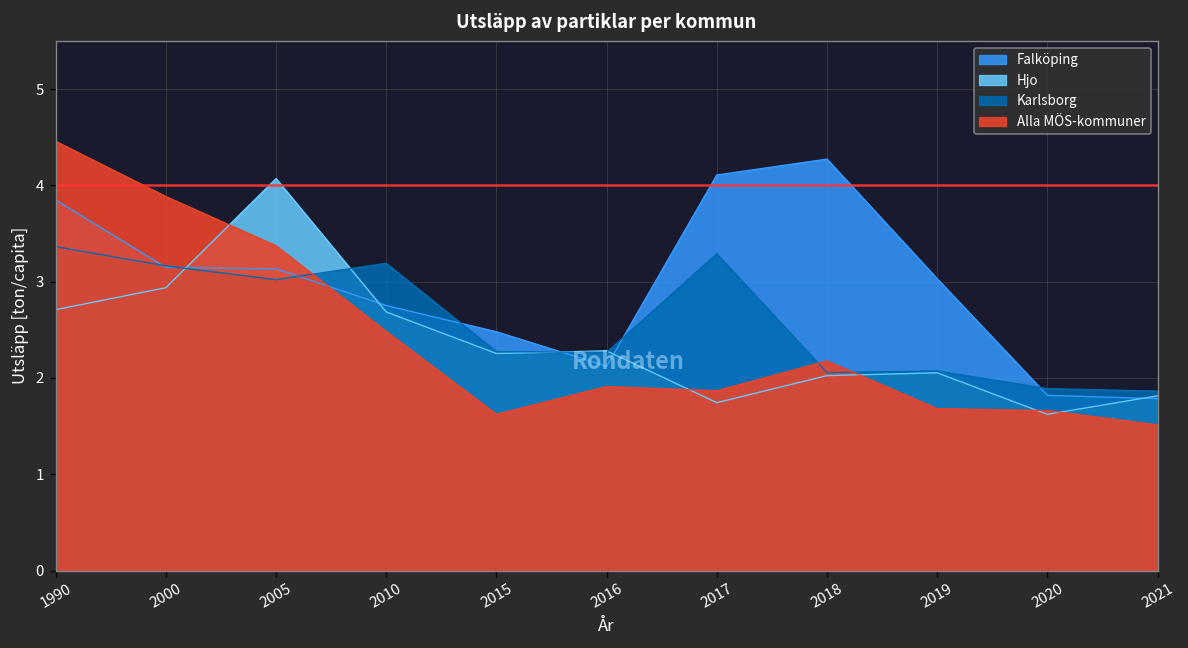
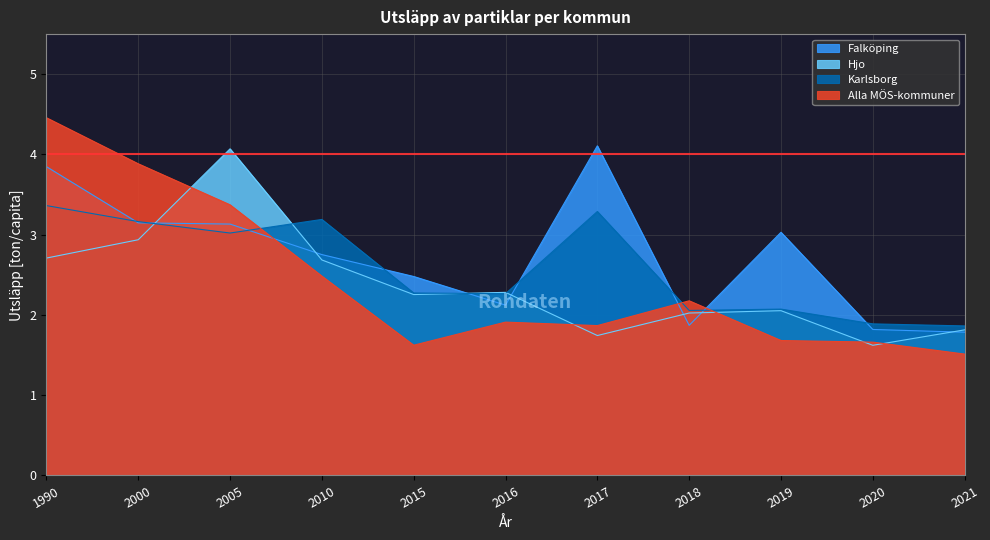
  {
    "Falköping": {
      "1990": 3.8,
      "2005": 3.1,
      "2010": 2.8,
      "2015": 2.5,
      "2016": 2.1,
      "2017": 4.1,
-     "2018": 4.3,
+     "2018": 1.9,
      "2019": 3.0,
      "2020": 1.8
    },
    "Hjo": {
      "1990": 2.7,
      "2000": 2.9,
      "2005": 4.1,
      "2010": 2.7,
      "2017": 1.7,
      "2020": 1.6
    },
    "Karlsborg": {
      "1990": 3.4,
      "2005": 3.0,
      "2010": 3.2,
      "2017": 3.3,
      "2020": 1.9,
      "2021": 1.9
    },
    "Alla MÖS-kommuner": {
      "1990": 4.5,
      "2000": 3.9,
      "2005": 3.4,
      "2010": 2.5,
      "2015": 1.6,
      "2016": 1.9,
      "2017": 1.9,
      "2018": 2.2,
      "2019": 1.7,
      "2020": 1.7,
      "2021": 1.5
    }
  }
